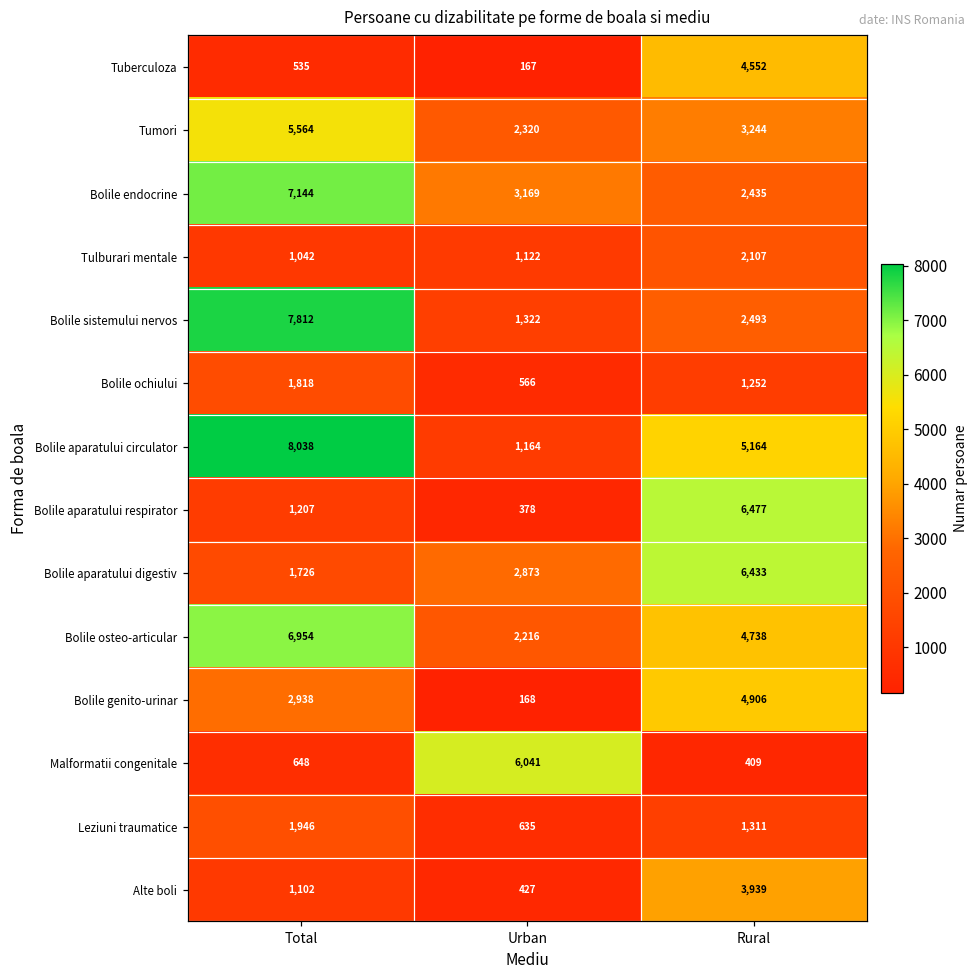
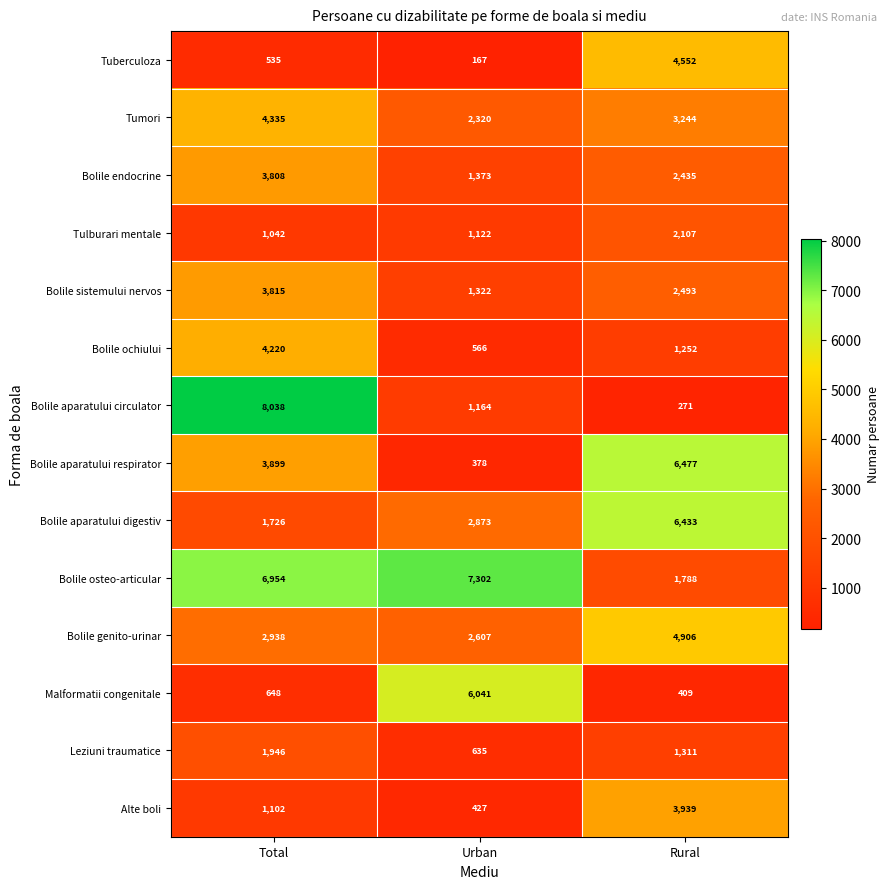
  {
    "Tuberculoza": {
      "Total": "535",
      "Urban": "167",
      "Rural": "4,552"
    },
    "Tumori": {
-     "Total": "5,564",
+     "Total": "4,335",
      "Urban": "2,320",
      "Rural": "3,244"
    },
    "Bolile endocrine": {
-     "Total": "7,144",
-     "Urban": "3,169",
+     "Total": "3,808",
+     "Urban": "1,373",
      "Rural": "2,435"
    },
    "Tulburari mentale": {
      "Total": "1,042",
      "Urban": "1,122",
      "Rural": "2,107"
    },
    "Bolile sistemului nervos": {
-     "Total": "7,812",
+     "Total": "3,815",
      "Urban": "1,322",
      "Rural": "2,493"
    },
    "Bolile ochiului": {
-     "Total": "1,818",
+     "Total": "4,220",
      "Urban": "566",
      "Rural": "1,252"
    },
    "Bolile aparatului circulator": {
      "Total": "8,038",
      "Urban": "1,164",
-     "Rural": "5,164"
+     "Rural": "271"
    },
    "Bolile aparatului respirator": {
-     "Total": "1,207",
+     "Total": "3,899",
      "Urban": "378",
      "Rural": "6,477"
    },
    "Bolile aparatului digestiv": {
      "Total": "1,726",
      "Urban": "2,873",
      "Rural": "6,433"
    },
    "Bolile osteo-articular": {
      "Total": "6,954",
-     "Urban": "2,216",
-     "Rural": "4,738"
+     "Urban": "7,302",
+     "Rural": "1,788"
    },
    "Bolile genito-urinar": {
      "Total": "2,938",
-     "Urban": "168",
+     "Urban": "2,607",
      "Rural": "4,906"
    },
    "Malformatii congenitale": {
      "Total": "648",
      "Urban": "6,041",
      "Rural": "409"
    },
    "Leziuni traumatice": {
      "Total": "1,946",
      "Urban": "635",
      "Rural": "1,311"
    },
    "Alte boli": {
      "Total": "1,102",
      "Urban": "427",
      "Rural": "3,939"
    }
  }
